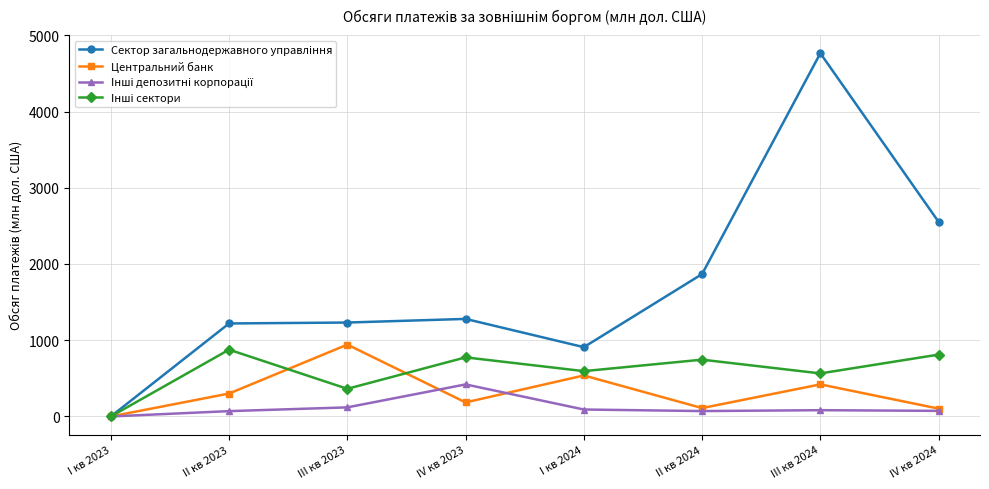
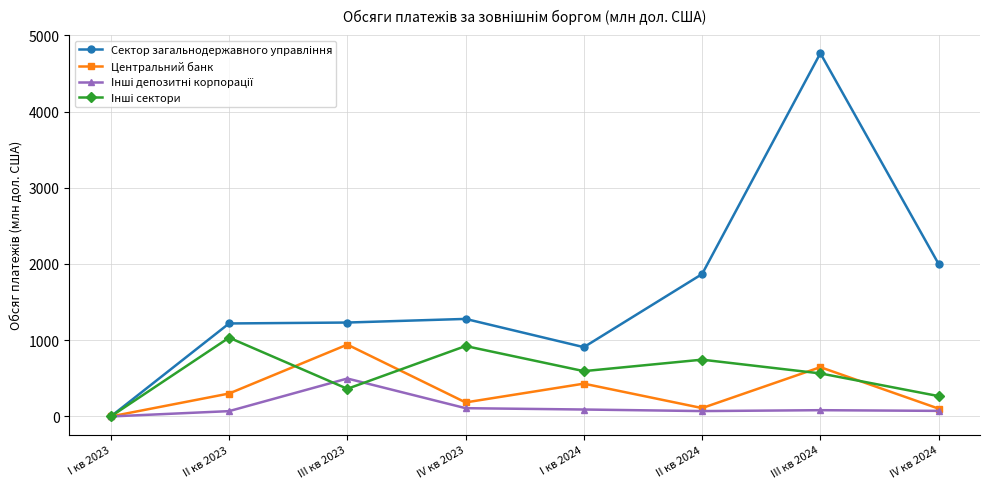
  {
    "Сектор загальнодержавного управління": {
      "II кв 2023": 1200,
      "III кв 2023": 1200,
      "IV кв 2023": 1300,
      "I кв 2024": 900,
      "II кв 2024": 1900,
      "III кв 2024": 4800,
-     "IV кв 2024": 2600
+     "IV кв 2024": 2000
    },
    "Центральний банк": {
      "II кв 2023": 300,
      "III кв 2023": 900,
      "IV кв 2023": 200,
-     "I кв 2024": 500,
+     "I кв 2024": 400,
      "II кв 2024": 100,
-     "III кв 2024": 400
+     "III кв 2024": 600
    },
    "Інші депозитні корпорації": {
      "II кв 2023": 100,
-     "III кв 2023": 100,
-     "IV кв 2023": 400,
+     "III кв 2023": 500,
+     "IV кв 2023": 100,
      "I кв 2024": 100,
      "II кв 2024": 100,
      "III кв 2024": 100
    },
    "Інші сектори": {
-     "II кв 2023": 900,
+     "II кв 2023": 1000,
      "III кв 2023": 400,
-     "IV кв 2023": 800,
+     "IV кв 2023": 900,
      "I кв 2024": 600,
      "II кв 2024": 700,
      "III кв 2024": 600,
-     "IV кв 2024": 800
+     "IV кв 2024": 300
    }
  }
